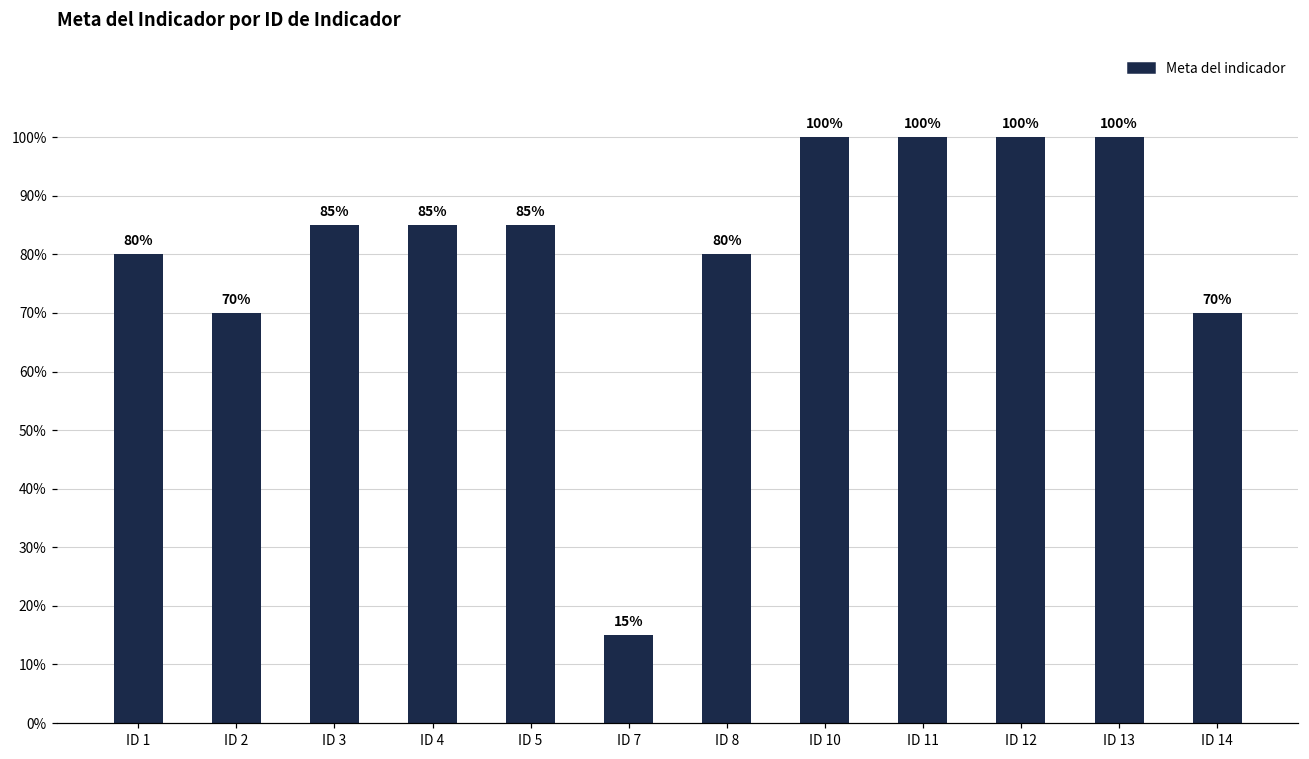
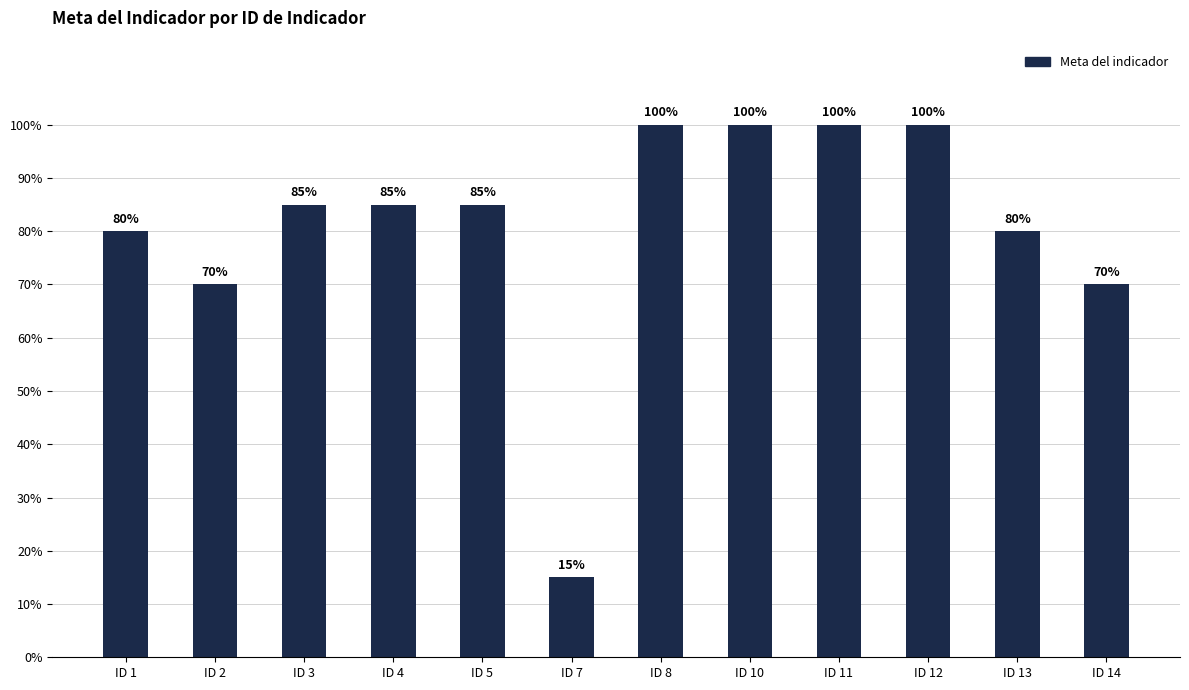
  {
    "ID 1": "80%",
    "ID 2": "70%",
    "ID 3": "85%",
    "ID 4": "85%",
    "ID 5": "85%",
    "ID 7": "15%",
-   "ID 8": "80%",
+   "ID 8": "100%",
    "ID 10": "100%",
    "ID 11": "100%",
    "ID 12": "100%",
-   "ID 13": "100%",
+   "ID 13": "80%",
    "ID 14": "70%"
  }
